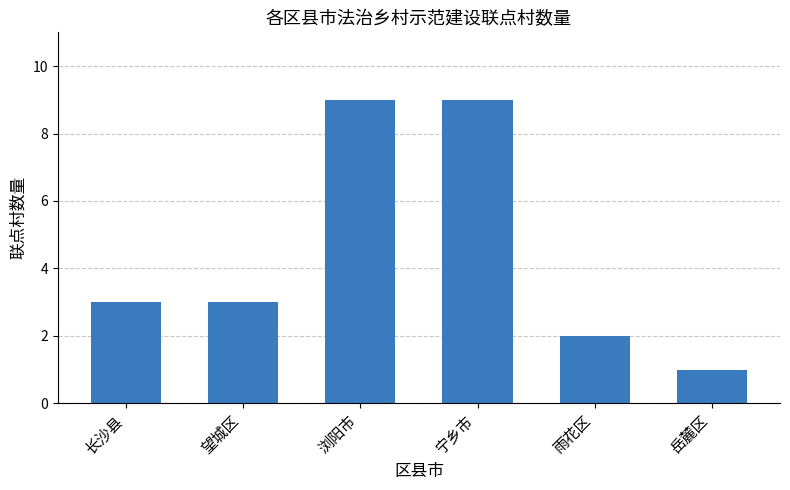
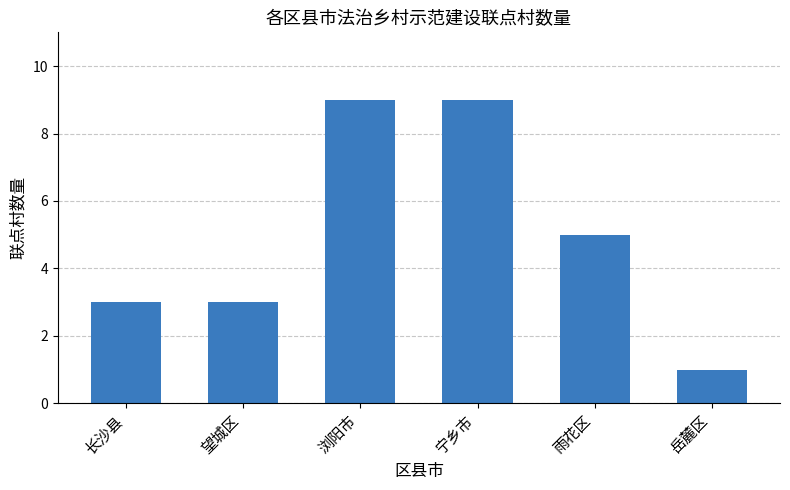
  {
    "长沙县": 3,
    "望城区": 3,
    "浏阳市": 9,
    "宁乡市": 9,
-   "雨花区": 2,
+   "雨花区": 5,
    "岳麓区": 1
  }
